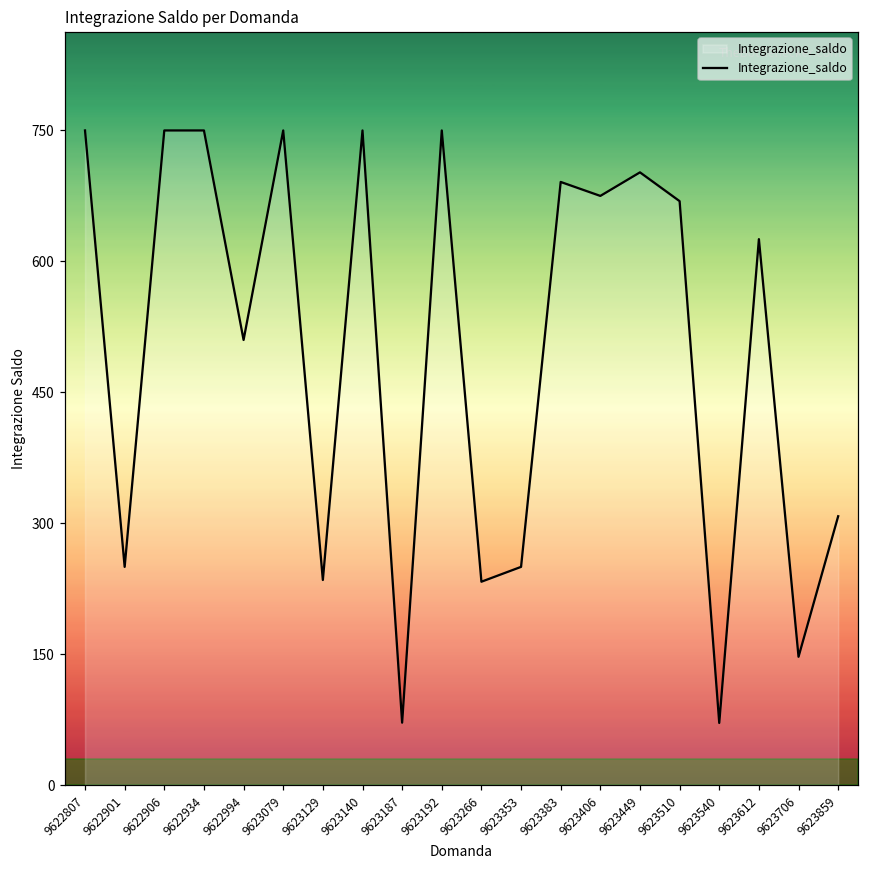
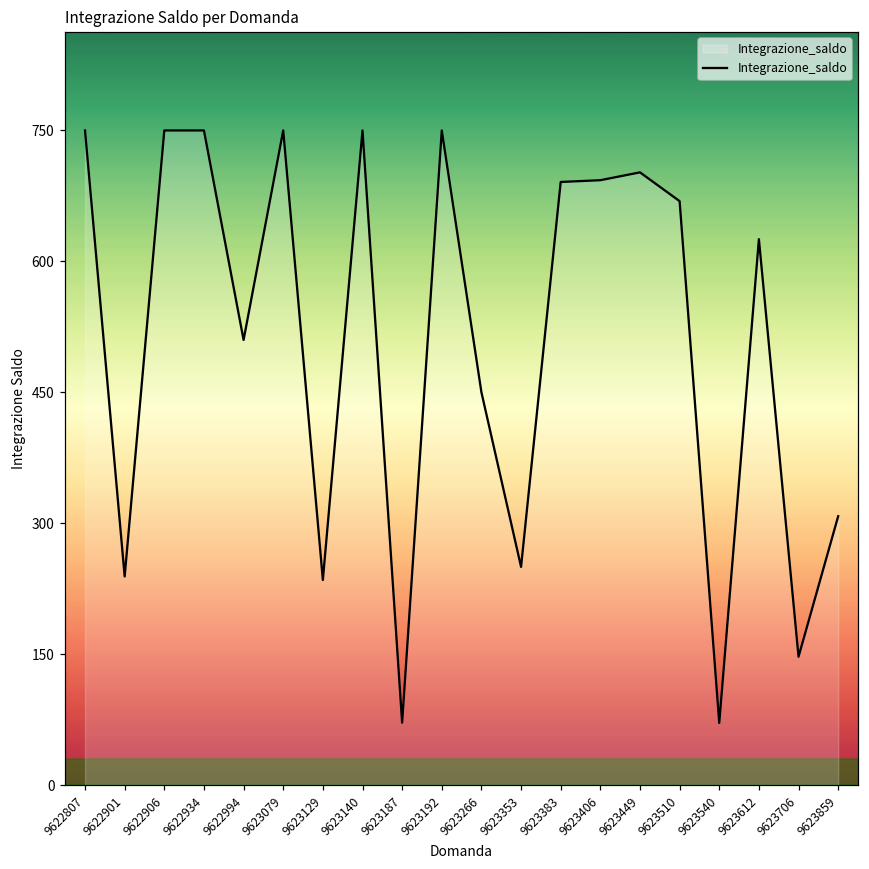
  {
    "9622807": 750,
-   "9622901": 250,
+   "9622901": 240,
    "9622906": 750,
    "9622934": 750,
    "9622994": 510,
    "9623079": 750,
    "9623129": 240,
    "9623140": 750,
    "9623187": 70,
    "9623192": 750,
-   "9623266": 230,
+   "9623266": 450,
    "9623353": 250,
    "9623383": 690,
-   "9623406": 680,
+   "9623406": 690,
    "9623449": 700,
    "9623510": 670,
    "9623540": 70,
    "9623612": 630,
    "9623706": 150,
    "9623859": 310
  }
